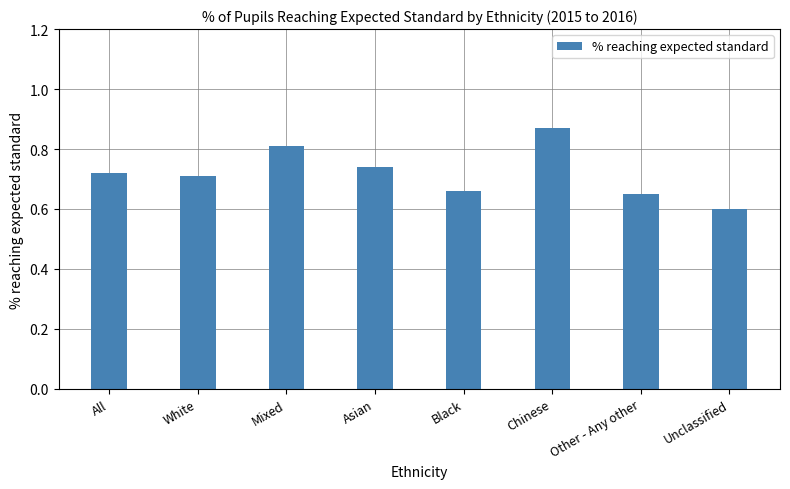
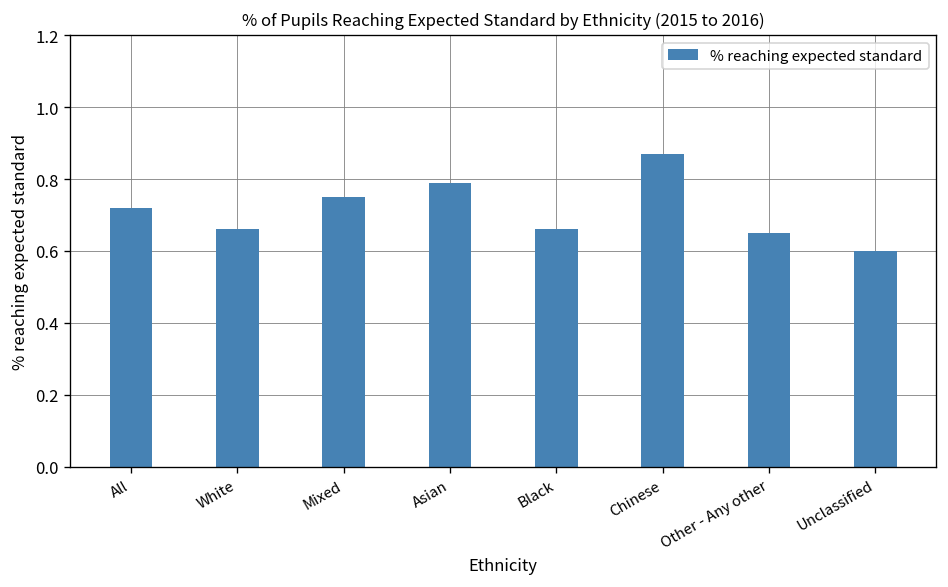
  {
    "All": 0.72,
-   "White": 0.71,
-   "Mixed": 0.81,
-   "Asian": 0.74,
+   "White": 0.66,
+   "Mixed": 0.75,
+   "Asian": 0.79,
    "Black": 0.66,
    "Chinese": 0.87,
    "Other - Any other": 0.65,
    "Unclassified": 0.60
  }
